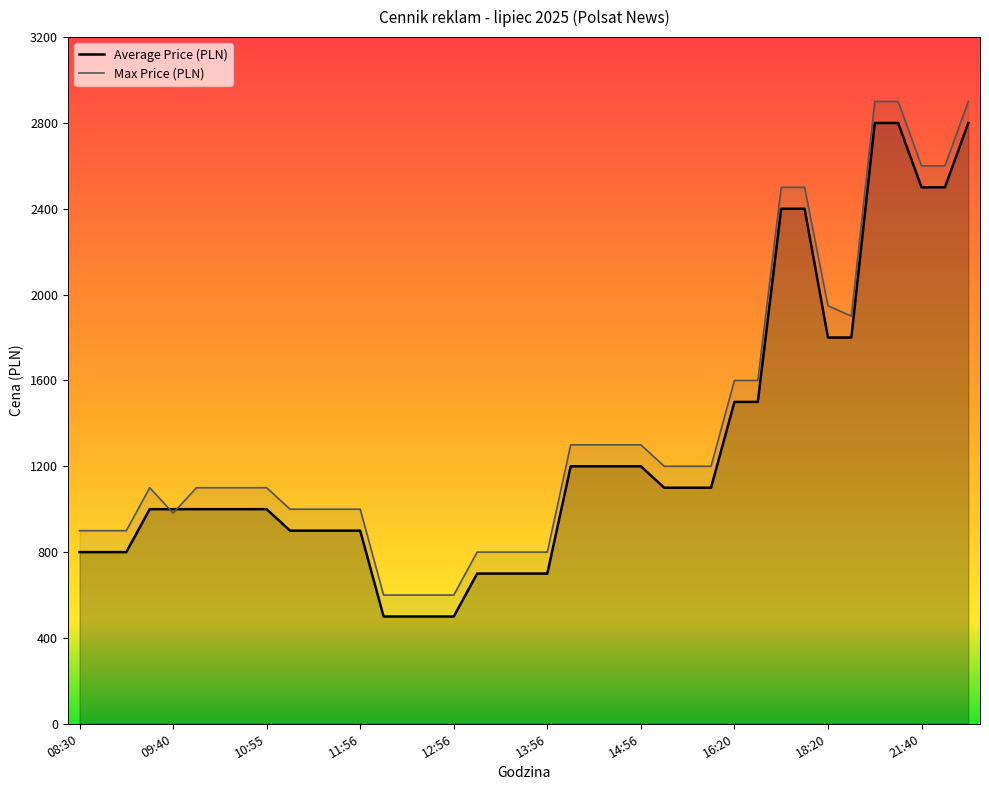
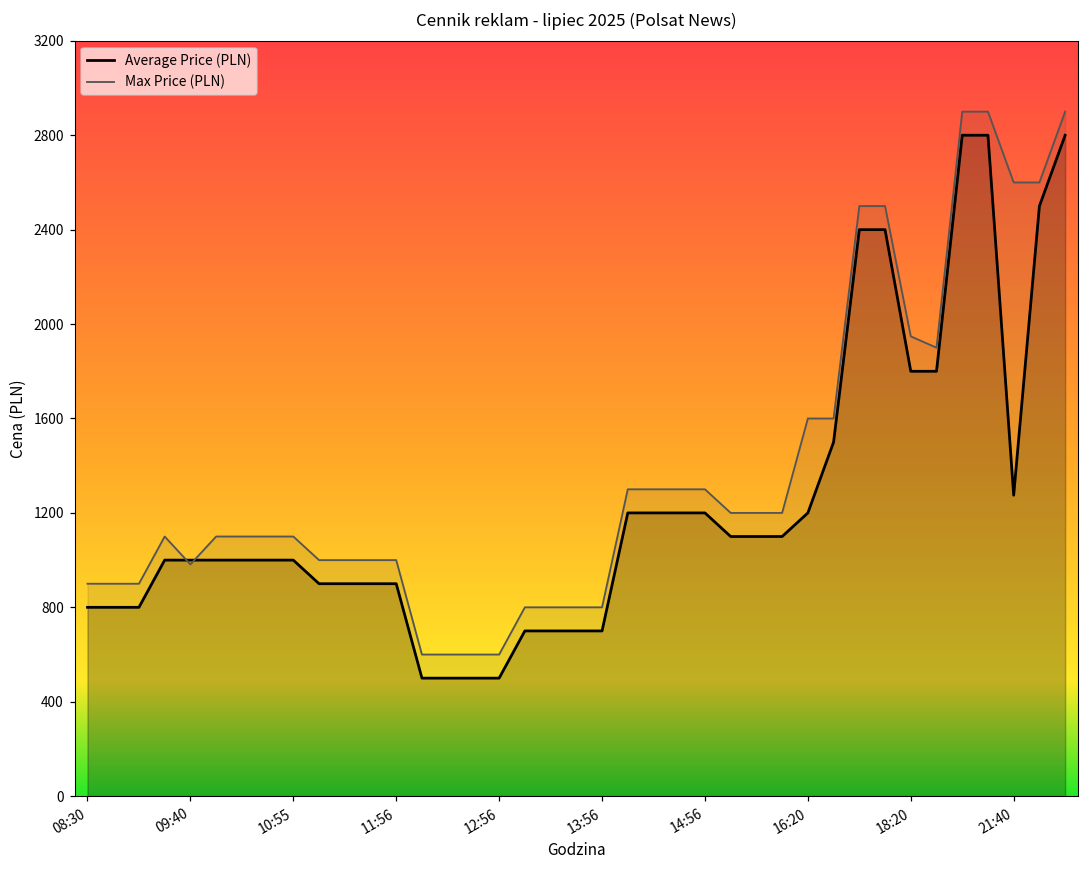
  {
    "Average Price (PLN)": {
      "08:30": 800,
      "09:40": 1000,
      "10:55": 1000,
      "11:56": 900,
      "12:56": 500,
      "13:56": 700,
      "14:56": 1200,
-     "16:20": 1500,
+     "16:20": 1200,
      "18:20": 1800,
-     "21:40": 2500
+     "21:40": 1280
    },
    "Max Price (PLN)": {
      "08:30": 900,
      "09:40": 980,
      "10:55": 1100,
      "11:56": 1000,
      "12:56": 600,
      "13:56": 800,
      "14:56": 1300,
      "16:20": 1600,
      "18:20": 1950,
      "21:40": 2600
    }
  }
